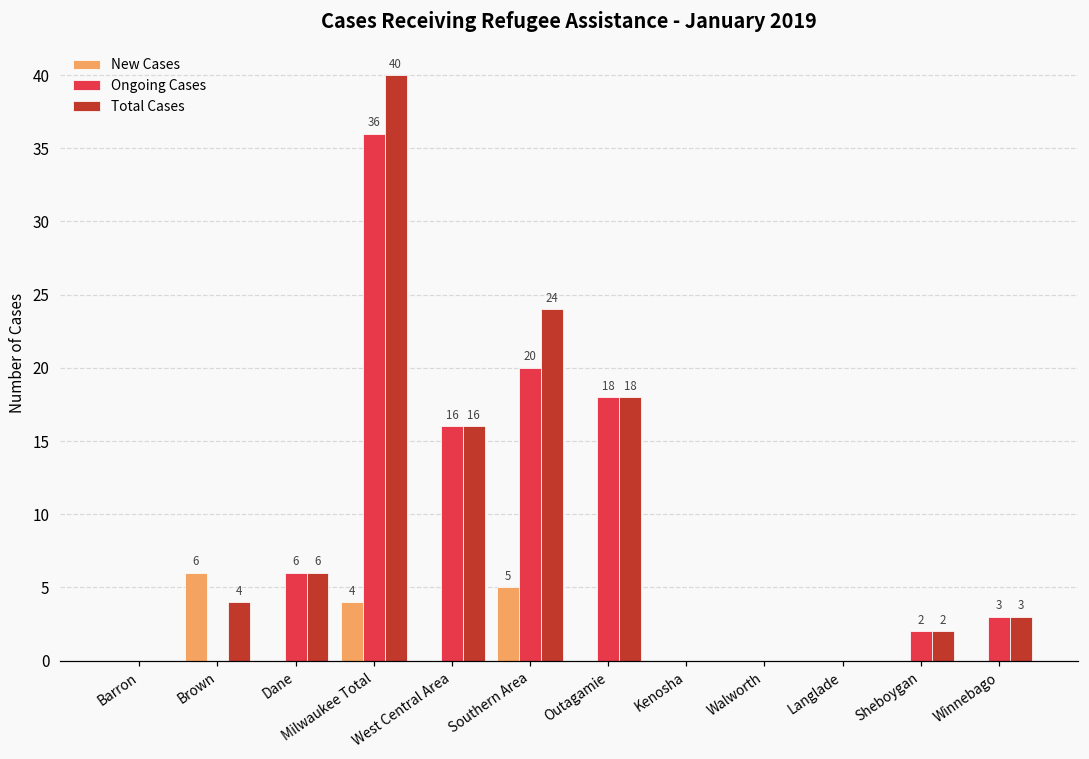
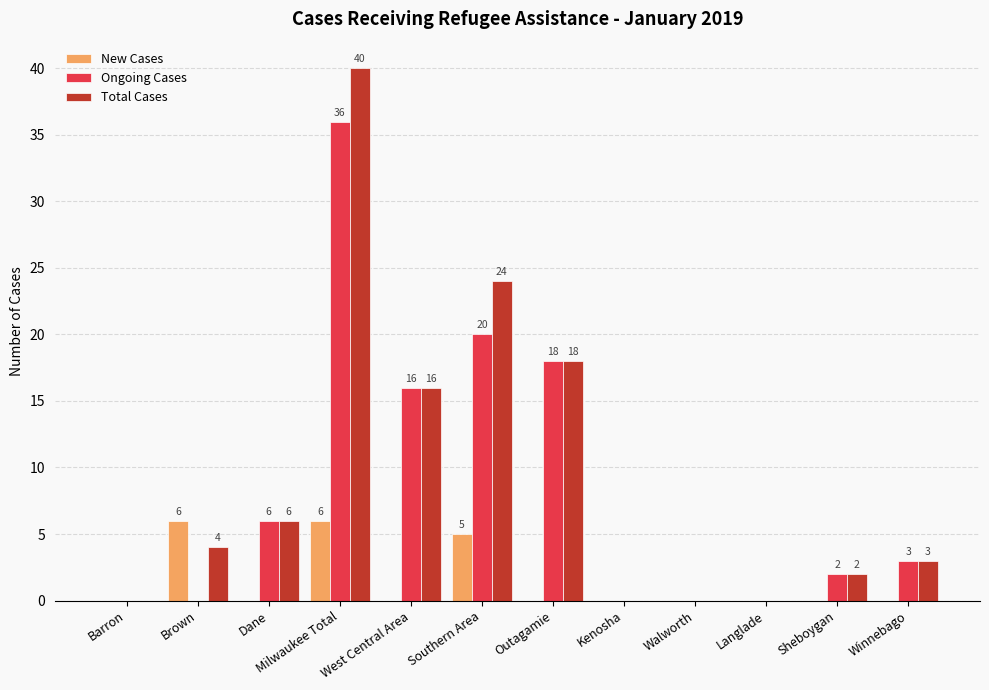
  {
    "New Cases": {
      "Brown": 6,
-     "Milwaukee Total": 4,
+     "Milwaukee Total": 6,
      "Southern Area": 5
    }
  }
